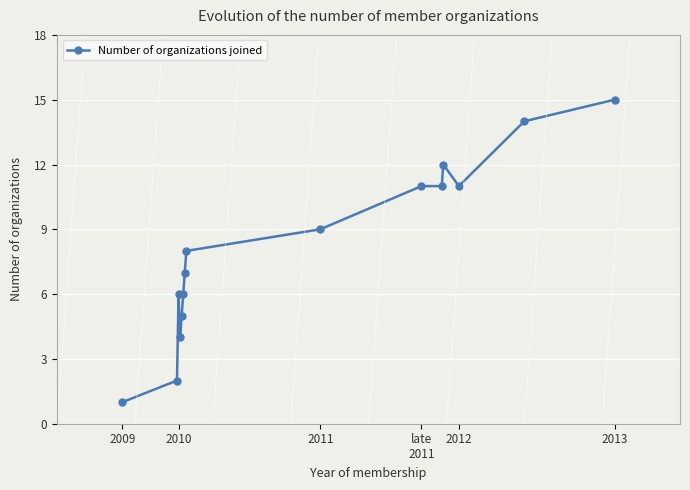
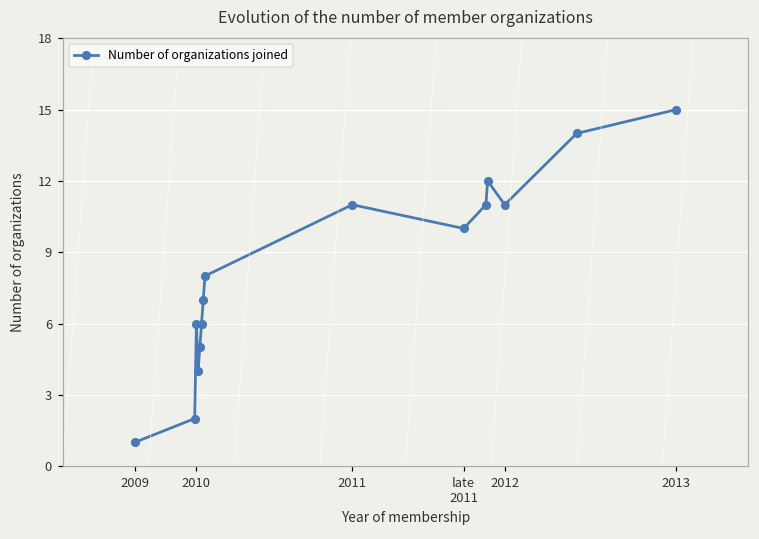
  {
    "2009": 1,
    "2010": 6,
-   "2011": 9,
-   "late 2011": 11,
+   "2011": 11,
+   "late 2011": 10,
    "2012": 11,
    "2013": 15
  }
